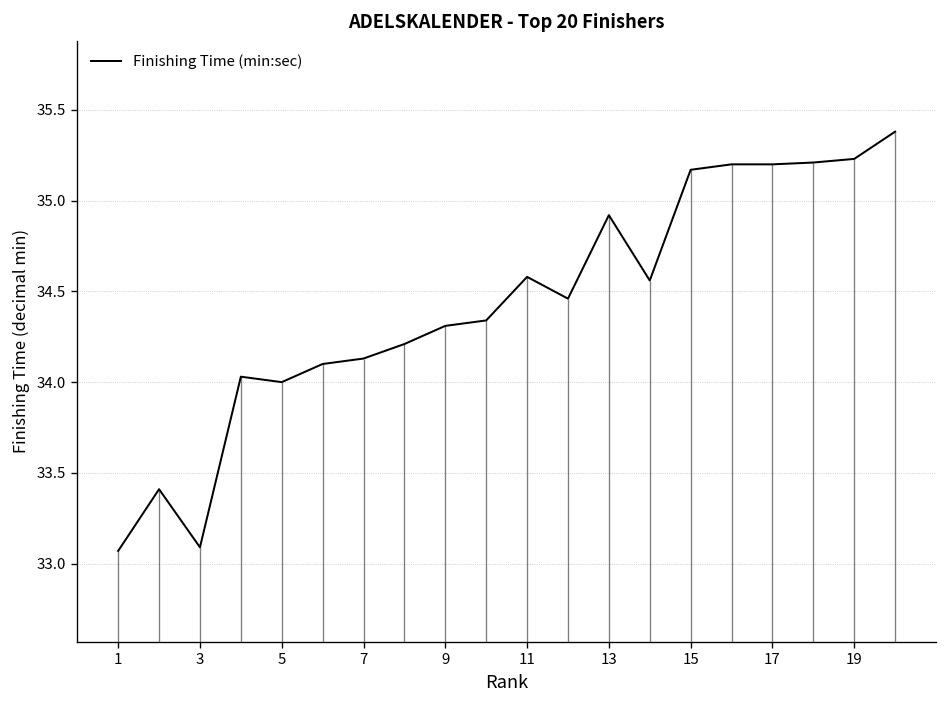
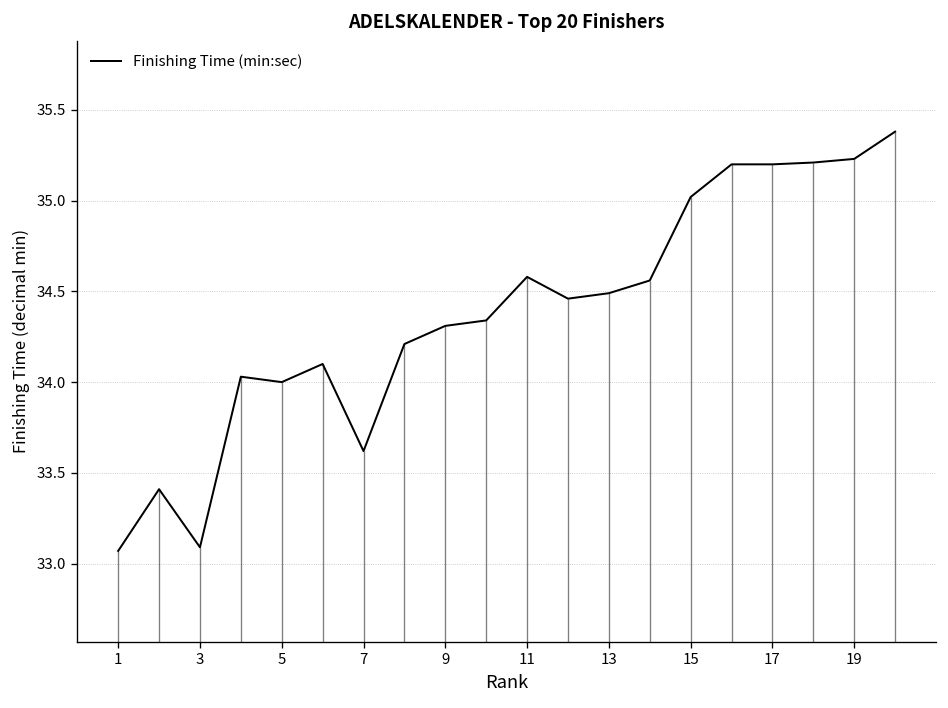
  {
    "1": 33.07,
    "3": 33.09,
    "5": 34.00,
-   "7": 34.13,
+   "7": 33.62,
    "9": 34.31,
    "11": 34.58,
-   "13": 34.92,
-   "15": 35.17,
+   "13": 34.49,
+   "15": 35.02,
    "17": 35.20,
    "19": 35.23
  }
